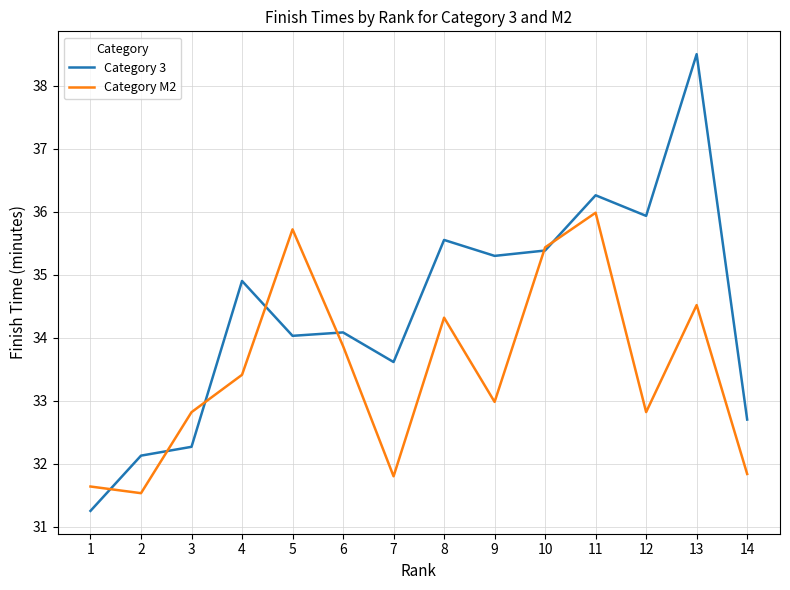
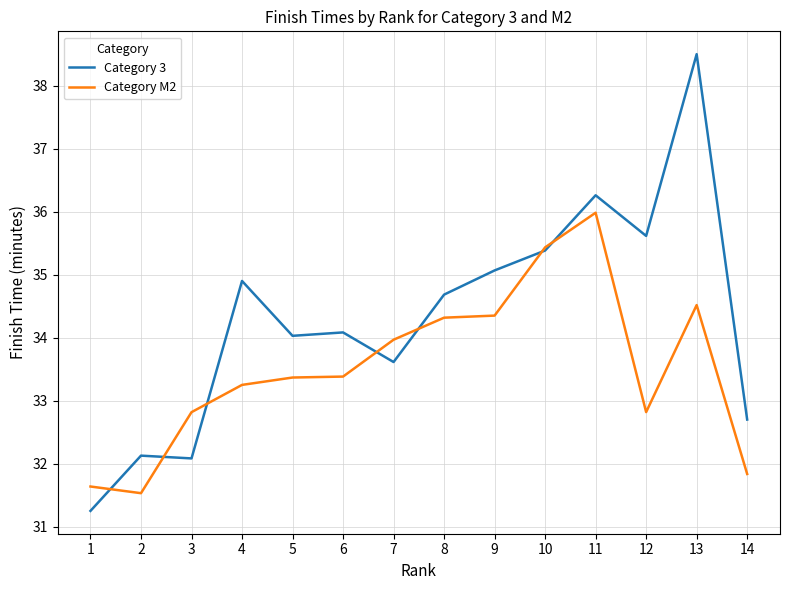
  {
    "Category 3": {
      "1": 31.3,
      "2": 32.1,
-     "3": 32.3,
+     "3": 32.1,
      "4": 34.9,
      "5": 34.0,
      "6": 34.1,
      "7": 33.6,
-     "8": 35.6,
-     "9": 35.3,
+     "8": 34.7,
+     "9": 35.1,
      "10": 35.4,
      "11": 36.3,
-     "12": 35.9,
+     "12": 35.6,
      "13": 38.5,
      "14": 32.7
    },
    "Category M2": {
      "1": 31.6,
      "2": 31.5,
      "3": 32.8,
-     "4": 33.4,
-     "5": 35.7,
-     "6": 33.9,
-     "7": 31.8,
+     "4": 33.3,
+     "5": 33.4,
+     "6": 33.4,
+     "7": 34.0,
      "8": 34.3,
-     "9": 33.0,
+     "9": 34.4,
      "10": 35.4,
      "11": 36.0,
      "12": 32.8,
      "13": 34.5,
      "14": 31.8
    }
  }
